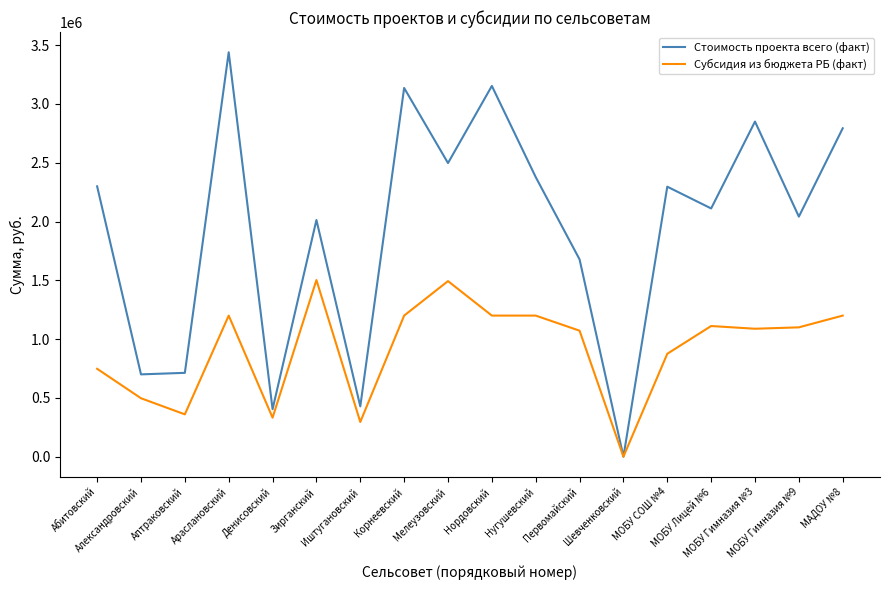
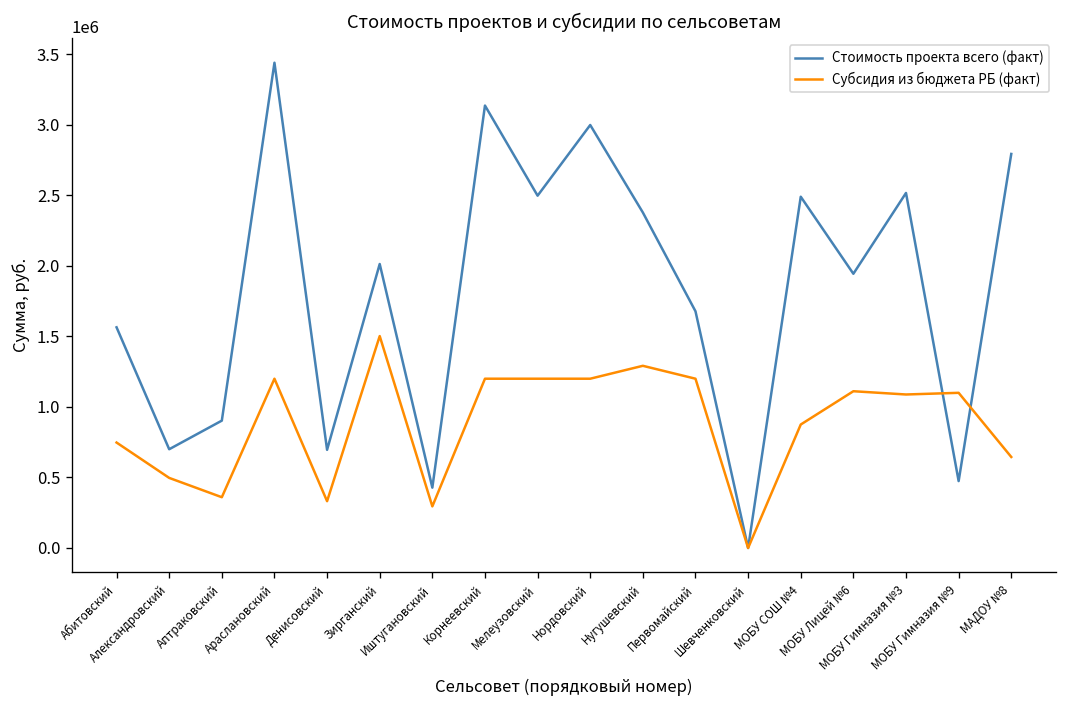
  {
    "Стоимость проекта всего (факт)": {
-     "Абитовский": 2300000,
+     "Абитовский": 1560000,
      "Александровский": 700000,
-     "Аптраковский": 710000,
+     "Аптраковский": 900000,
      "Араслановский": 3440000,
-     "Денисовский": 400000,
+     "Денисовский": 700000,
      "Зирганский": 2010000,
      "Иштугановский": 430000,
      "Корнеевский": 3140000,
      "Мелеузовский": 2500000,
-     "Нордовский": 3150000,
+     "Нордовский": 3000000,
      "Нугушевский": 2380000,
      "Первомайский": 1680000,
-     "МОБУ СОШ №4": 2300000,
-     "МОБУ Лицей №6": 2110000,
-     "МОБУ Гимназия №3": 2850000,
-     "МОБУ Гимназия №9": 2040000,
+     "МОБУ СОШ №4": 2490000,
+     "МОБУ Лицей №6": 1940000,
+     "МОБУ Гимназия №3": 2520000,
+     "МОБУ Гимназия №9": 470000,
      "МАДОУ №8": 2790000
    },
    "Субсидия из бюджета РБ (факт)": {
      "Абитовский": 750000,
      "Александровский": 500000,
      "Аптраковский": 360000,
      "Араслановский": 1200000,
      "Денисовский": 330000,
      "Зирганский": 1500000,
      "Иштугановский": 300000,
      "Корнеевский": 1200000,
-     "Мелеузовский": 1490000,
+     "Мелеузовский": 1200000,
      "Нордовский": 1200000,
-     "Нугушевский": 1200000,
-     "Первомайский": 1070000,
+     "Нугушевский": 1290000,
+     "Первомайский": 1200000,
      "МОБУ СОШ №4": 880000,
      "МОБУ Лицей №6": 1110000,
      "МОБУ Гимназия №3": 1090000,
      "МОБУ Гимназия №9": 1100000,
-     "МАДОУ №8": 1200000
+     "МАДОУ №8": 650000
    }
  }
